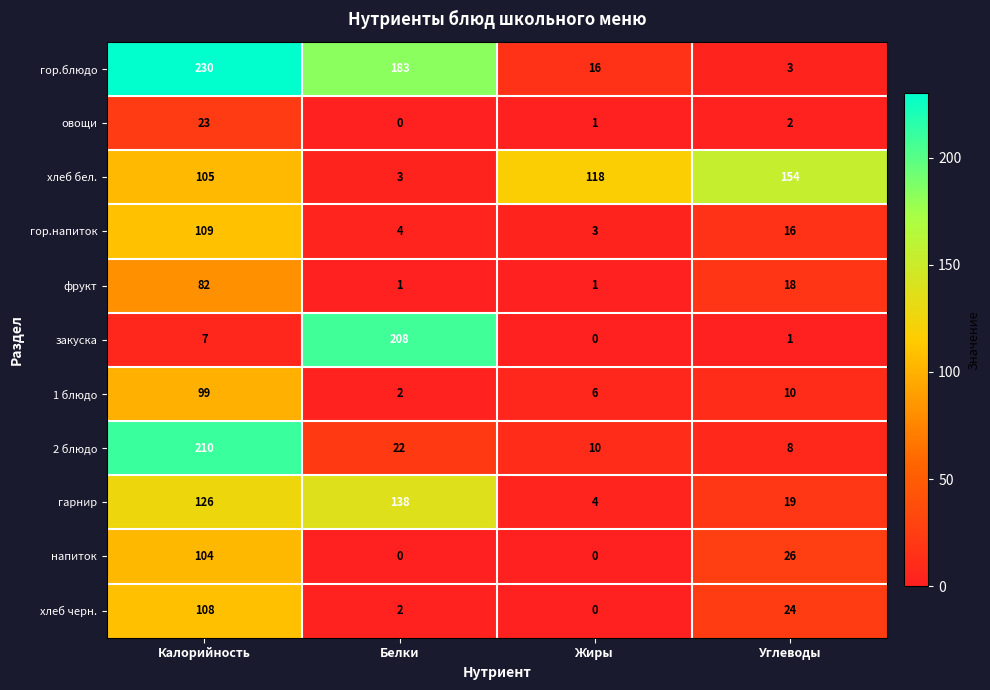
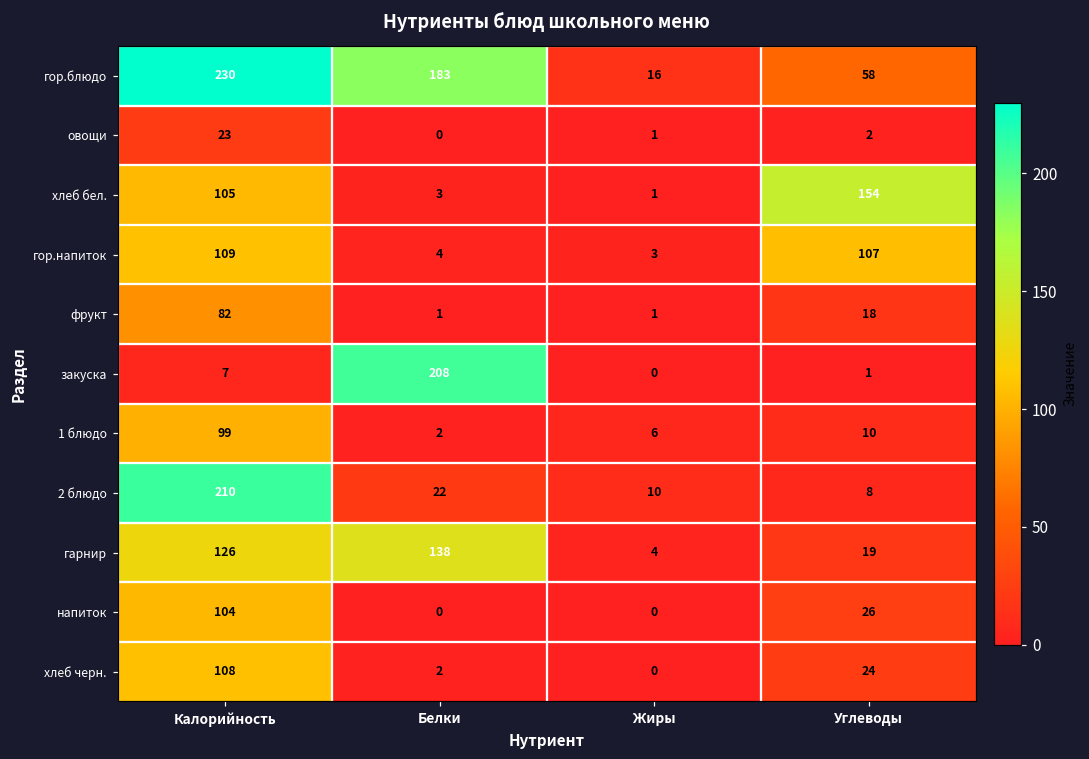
  {
    "гор.блюдо": {
      "Калорийность": 230,
      "Белки": 183,
      "Жиры": 16,
-     "Углеводы": 3
+     "Углеводы": 58
    },
    "овощи": {
      "Калорийность": 23,
      "Белки": 0,
      "Жиры": 1,
      "Углеводы": 2
    },
    "хлеб бел.": {
      "Калорийность": 105,
      "Белки": 3,
-     "Жиры": 118,
+     "Жиры": 1,
      "Углеводы": 154
    },
    "гор.напиток": {
      "Калорийность": 109,
      "Белки": 4,
      "Жиры": 3,
-     "Углеводы": 16
+     "Углеводы": 107
    },
    "фрукт": {
      "Калорийность": 82,
      "Белки": 1,
      "Жиры": 1,
      "Углеводы": 18
    },
    "закуска": {
      "Калорийность": 7,
      "Белки": 208,
      "Жиры": 0,
      "Углеводы": 1
    },
    "1 блюдо": {
      "Калорийность": 99,
      "Белки": 2,
      "Жиры": 6,
      "Углеводы": 10
    },
    "2 блюдо": {
      "Калорийность": 210,
      "Белки": 22,
      "Жиры": 10,
      "Углеводы": 8
    },
    "гарнир": {
      "Калорийность": 126,
      "Белки": 138,
      "Жиры": 4,
      "Углеводы": 19
    },
    "напиток": {
      "Калорийность": 104,
      "Белки": 0,
      "Жиры": 0,
      "Углеводы": 26
    },
    "хлеб черн.": {
      "Калорийность": 108,
      "Белки": 2,
      "Жиры": 0,
      "Углеводы": 24
    }
  }
